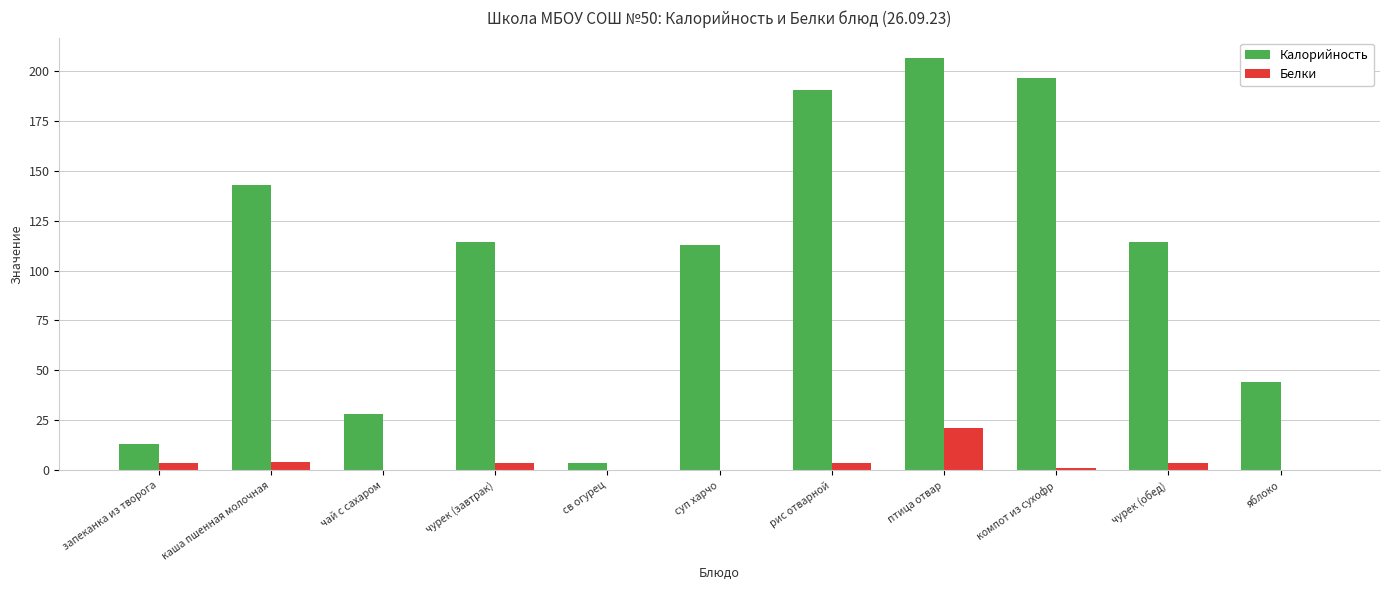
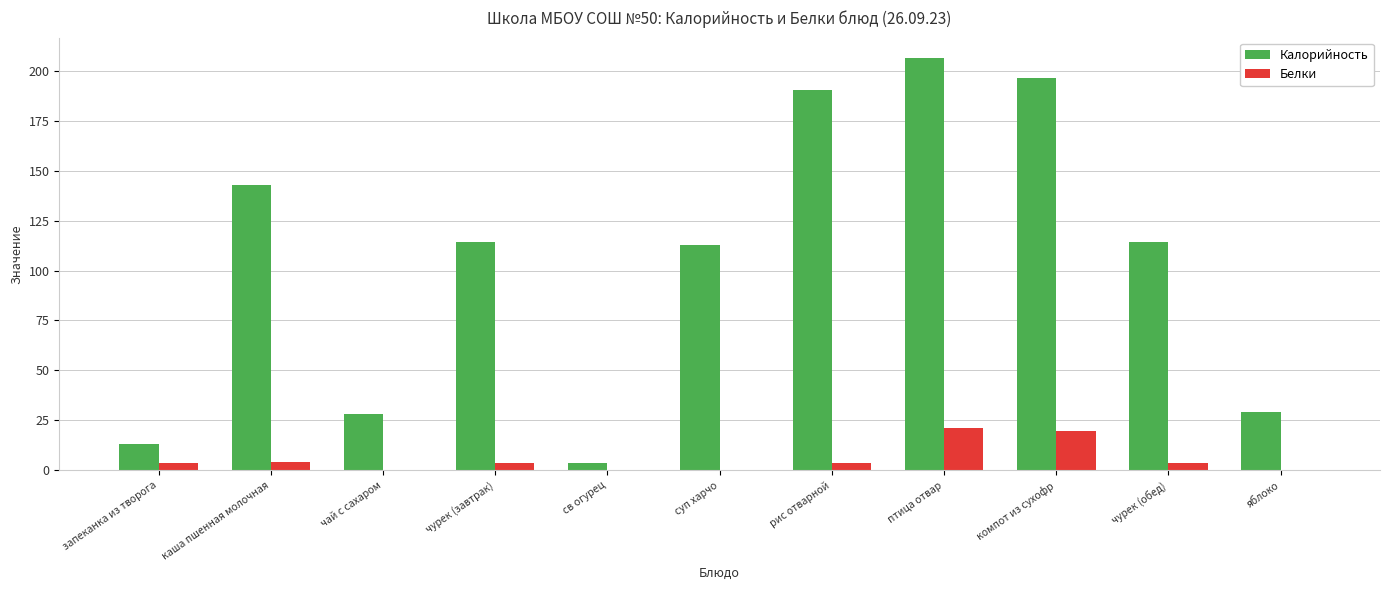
  {
    "Калорийность": {
      "запеканка из творога": 13,
      "каша пшенная молочная": 143,
      "чай с сахаром": 28,
      "чурек (завтрак)": 114,
      "св огурец": 4,
      "суп харчо": 113,
      "рис отварной": 190,
      "птица отвар": 206,
      "компот из сухофр": 196,
      "чурек (обед)": 114,
-     "яблоко": 44
+     "яблоко": 29
    },
    "Белки": {
      "запеканка из творога": 4,
      "каша пшенная молочная": 4,
      "чурек (завтрак)": 4,
      "рис отварной": 4,
      "птица отвар": 21,
-     "компот из сухофр": 1,
+     "компот из сухофр": 20,
      "чурек (обед)": 4
    }
  }
